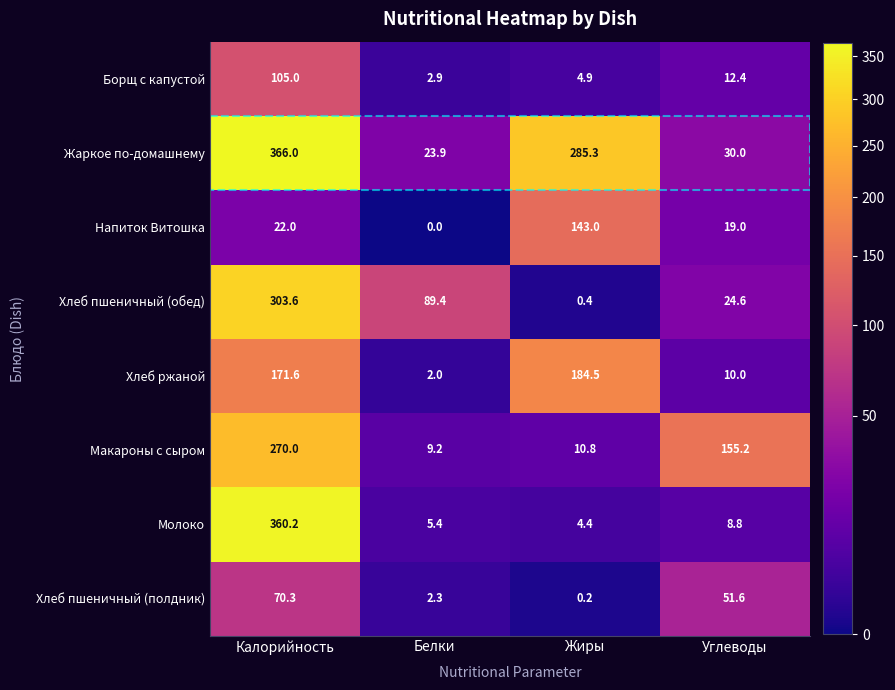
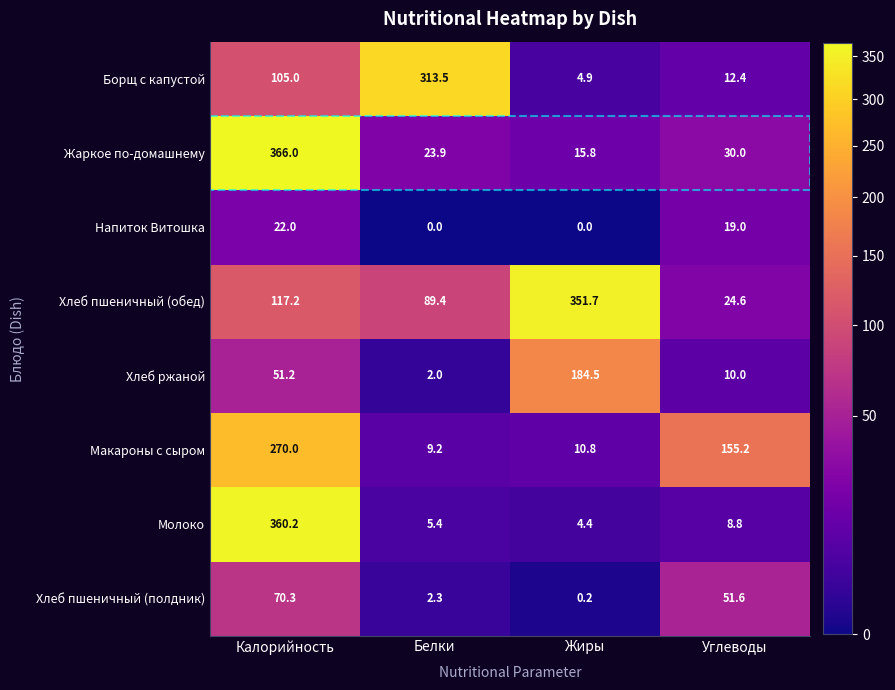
  {
    "Борщ с капустой": {
      "Калорийность": 105.0,
-     "Белки": 2.9,
+     "Белки": 313.5,
      "Жиры": 4.9,
      "Углеводы": 12.4
    },
    "Жаркое по-домашнему": {
      "Калорийность": 366.0,
      "Белки": 23.9,
-     "Жиры": 285.3,
+     "Жиры": 15.8,
      "Углеводы": 30.0
    },
    "Напиток Витошка": {
      "Калорийность": 22.0,
      "Белки": 0.0,
-     "Жиры": 143.0,
+     "Жиры": 0.0,
      "Углеводы": 19.0
    },
    "Хлеб пшеничный (обед)": {
-     "Калорийность": 303.6,
+     "Калорийность": 117.2,
      "Белки": 89.4,
-     "Жиры": 0.4,
+     "Жиры": 351.7,
      "Углеводы": 24.6
    },
    "Хлеб ржаной": {
-     "Калорийность": 171.6,
+     "Калорийность": 51.2,
      "Белки": 2.0,
      "Жиры": 184.5,
      "Углеводы": 10.0
    },
    "Макароны с сыром": {
      "Калорийность": 270.0,
      "Белки": 9.2,
      "Жиры": 10.8,
      "Углеводы": 155.2
    },
    "Молоко": {
      "Калорийность": 360.2,
      "Белки": 5.4,
      "Жиры": 4.4,
      "Углеводы": 8.8
    },
    "Хлеб пшеничный (полдник)": {
      "Калорийность": 70.3,
      "Белки": 2.3,
      "Жиры": 0.2,
      "Углеводы": 51.6
    }
  }
